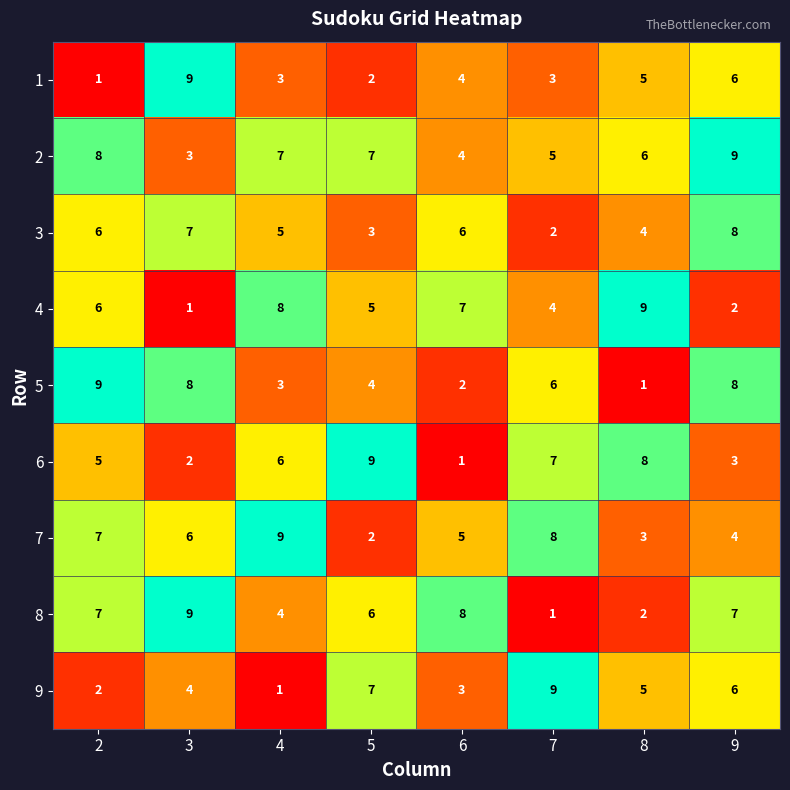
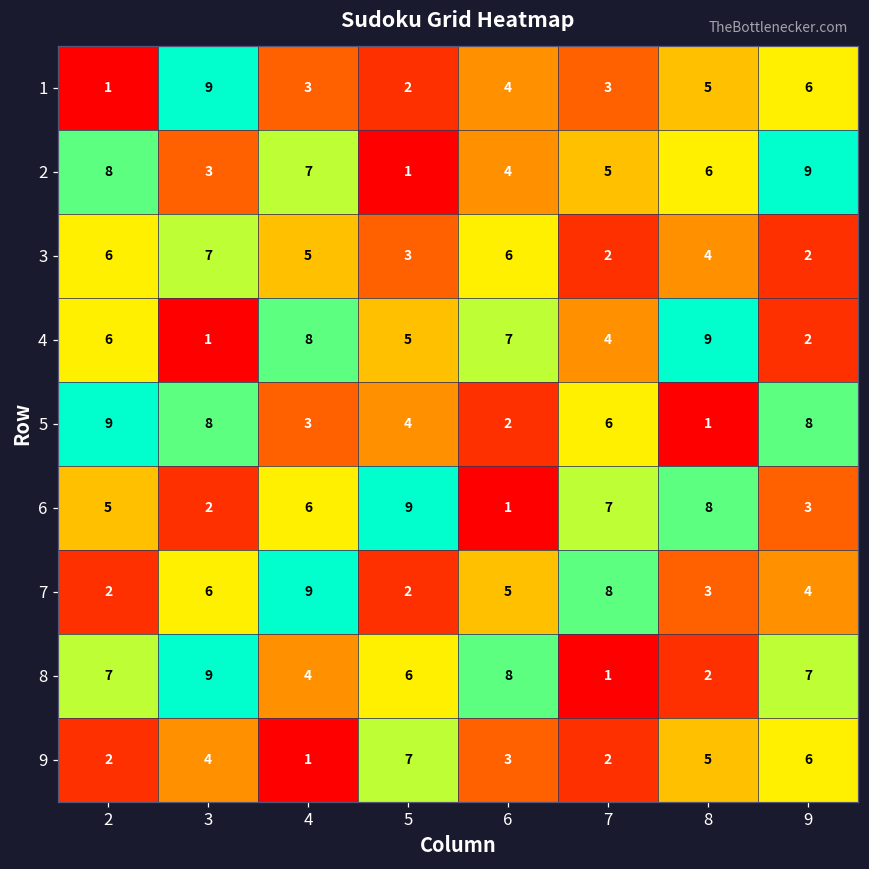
  {
    "1": {
      "2": 1,
      "3": 9,
      "4": 3,
      "5": 2,
      "6": 4,
      "7": 3,
      "8": 5,
      "9": 6
    },
    "2": {
      "2": 8,
      "3": 3,
      "4": 7,
-     "5": 7,
+     "5": 1,
      "6": 4,
      "7": 5,
      "8": 6,
      "9": 9
    },
    "3": {
      "2": 6,
      "3": 7,
      "4": 5,
      "5": 3,
      "6": 6,
      "7": 2,
      "8": 4,
-     "9": 8
+     "9": 2
    },
    "4": {
      "2": 6,
      "3": 1,
      "4": 8,
      "5": 5,
      "6": 7,
      "7": 4,
      "8": 9,
      "9": 2
    },
    "5": {
      "2": 9,
      "3": 8,
      "4": 3,
      "5": 4,
      "6": 2,
      "7": 6,
      "8": 1,
      "9": 8
    },
    "6": {
      "2": 5,
      "3": 2,
      "4": 6,
      "5": 9,
      "6": 1,
      "7": 7,
      "8": 8,
      "9": 3
    },
    "7": {
-     "2": 7,
+     "2": 2,
      "3": 6,
      "4": 9,
      "5": 2,
      "6": 5,
      "7": 8,
      "8": 3,
      "9": 4
    },
    "8": {
      "2": 7,
      "3": 9,
      "4": 4,
      "5": 6,
      "6": 8,
      "7": 1,
      "8": 2,
      "9": 7
    },
    "9": {
      "2": 2,
      "3": 4,
      "4": 1,
      "5": 7,
      "6": 3,
-     "7": 9,
+     "7": 2,
      "8": 5,
      "9": 6
    }
  }
